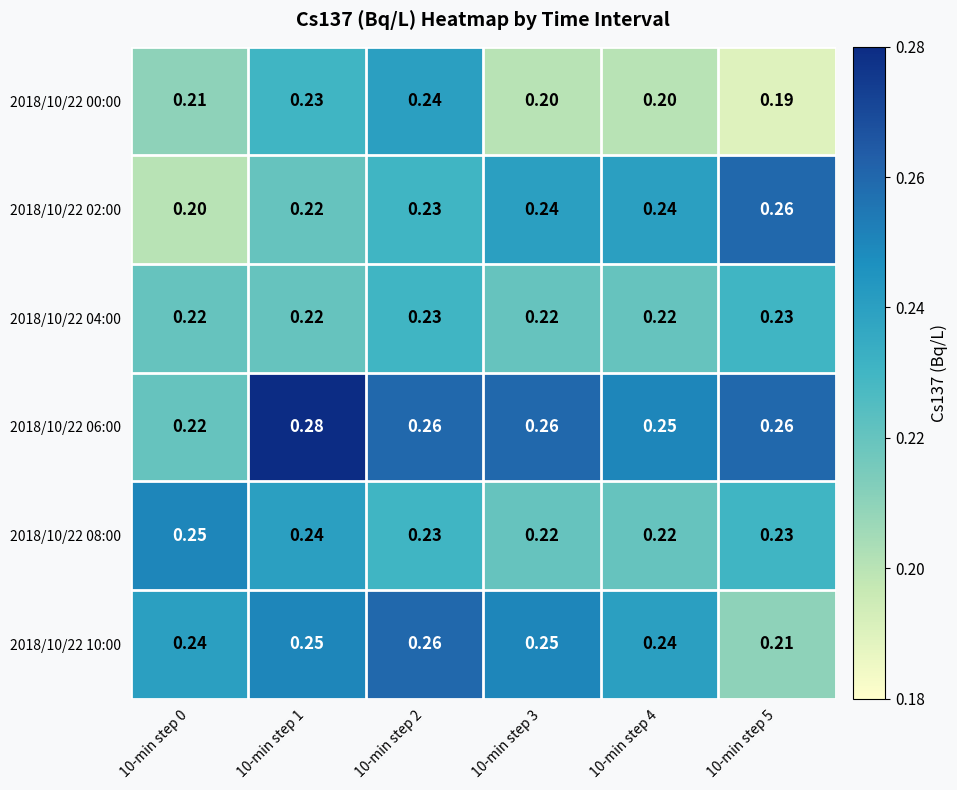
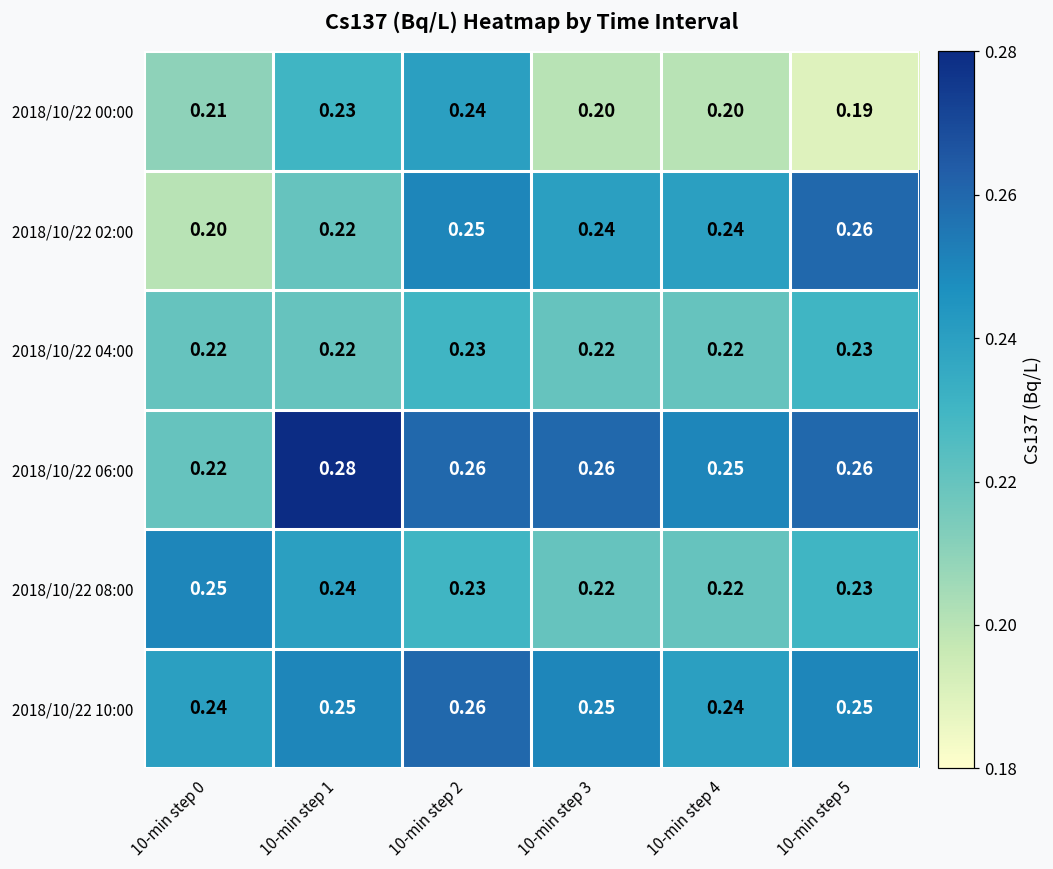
  {
    "2018/10/22 00:00": {
      "10-min step 0": 0.21,
      "10-min step 1": 0.23,
      "10-min step 2": 0.24,
      "10-min step 3": 0.20,
      "10-min step 4": 0.20,
      "10-min step 5": 0.19
    },
    "2018/10/22 02:00": {
      "10-min step 0": 0.20,
      "10-min step 1": 0.22,
-     "10-min step 2": 0.23,
+     "10-min step 2": 0.25,
      "10-min step 3": 0.24,
      "10-min step 4": 0.24,
      "10-min step 5": 0.26
    },
    "2018/10/22 04:00": {
      "10-min step 0": 0.22,
      "10-min step 1": 0.22,
      "10-min step 2": 0.23,
      "10-min step 3": 0.22,
      "10-min step 4": 0.22,
      "10-min step 5": 0.23
    },
    "2018/10/22 06:00": {
      "10-min step 0": 0.22,
      "10-min step 1": 0.28,
      "10-min step 2": 0.26,
      "10-min step 3": 0.26,
      "10-min step 4": 0.25,
      "10-min step 5": 0.26
    },
    "2018/10/22 08:00": {
      "10-min step 0": 0.25,
      "10-min step 1": 0.24,
      "10-min step 2": 0.23,
      "10-min step 3": 0.22,
      "10-min step 4": 0.22,
      "10-min step 5": 0.23
    },
    "2018/10/22 10:00": {
      "10-min step 0": 0.24,
      "10-min step 1": 0.25,
      "10-min step 2": 0.26,
      "10-min step 3": 0.25,
      "10-min step 4": 0.24,
-     "10-min step 5": 0.21
+     "10-min step 5": 0.25
    }
  }
